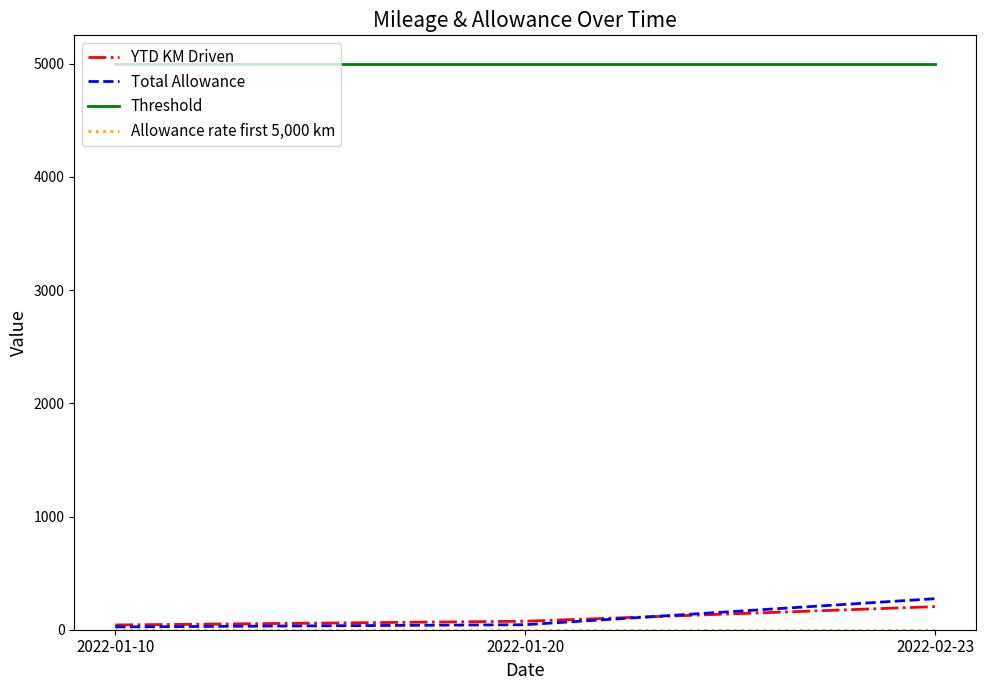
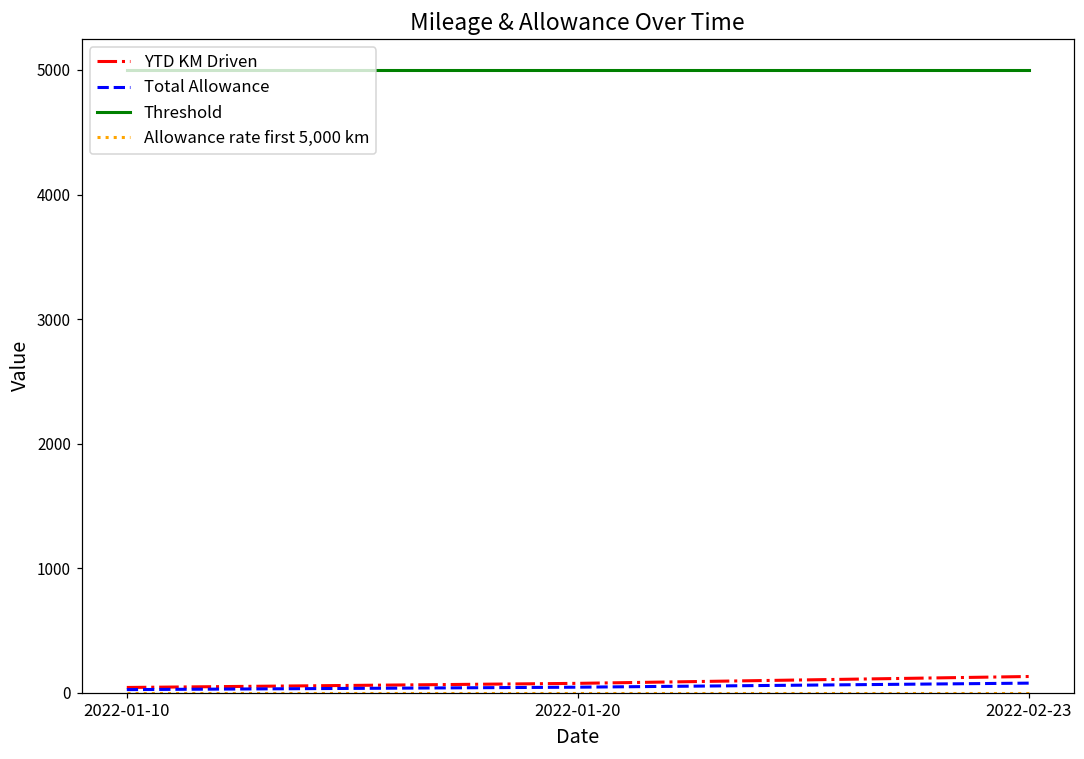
  {
    "YTD KM Driven": {
      "2022-01-20": 80,
-     "2022-02-23": 200
+     "2022-02-23": 130
    },
    "Total Allowance": {
      "2022-01-20": 40,
-     "2022-02-23": 270
+     "2022-02-23": 80
    },
    "Threshold": {
      "2022-01-20": 5000,
      "2022-02-23": 5000
    },
    "Allowance rate first 5,000 km": {
      "2022-01-10": 0,
      "2022-01-20": 0,
      "2022-02-23": 0
    }
  }
